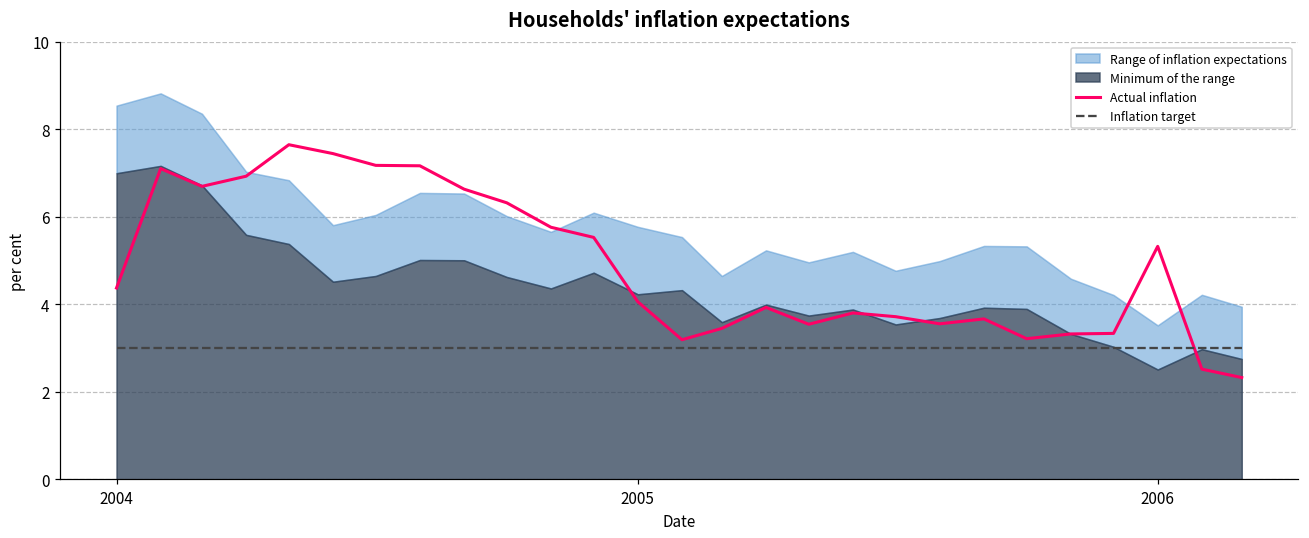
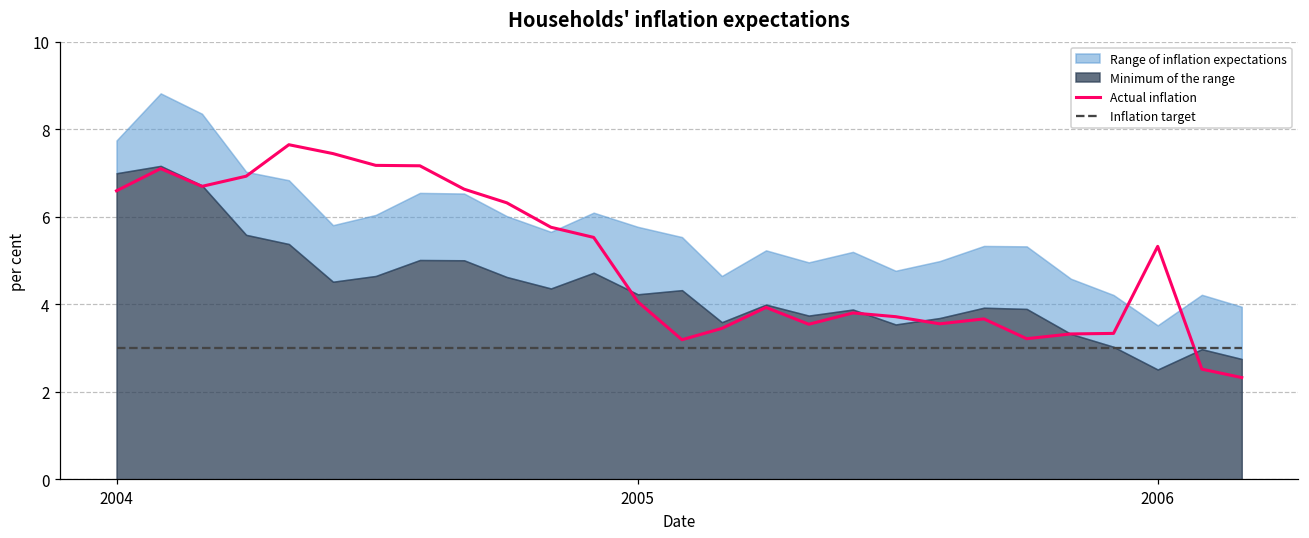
  {
    "Actual inflation": {
-     "2004": 4.4,
+     "2004": 6.6,
      "2005": 4.1,
      "2006": 5.3
    },
    "Range of inflation expectations": {
-     "2004": 1.5,
+     "2004": 0.7,
      "2005": 1.5,
      "2006": 1.0
    }
  }
